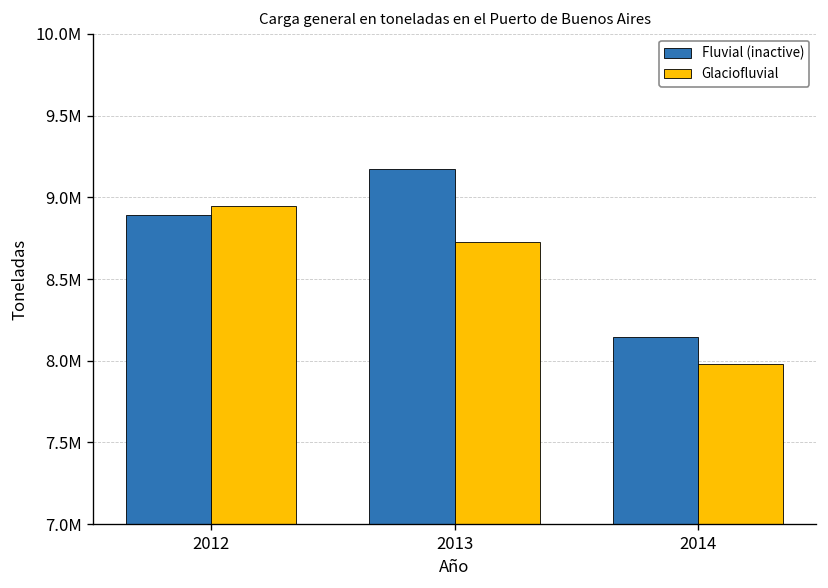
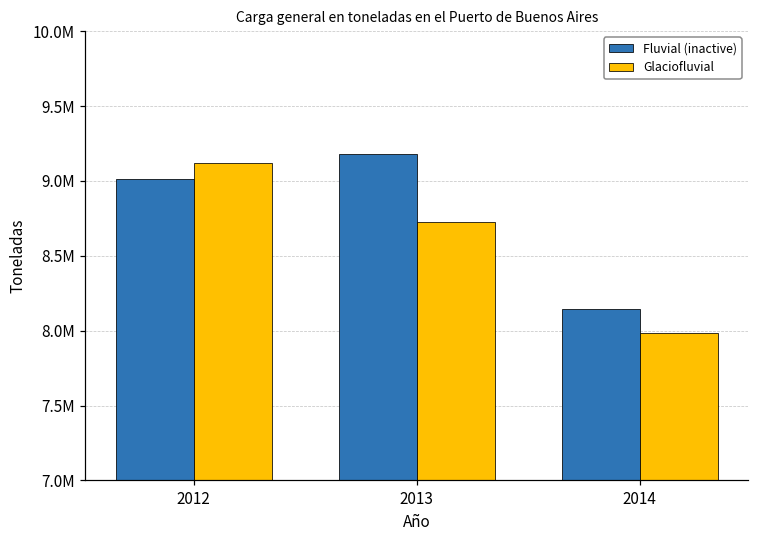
  {
    "Fluvial (inactive)": {
-     "2012": 8890000,
+     "2012": 9010000,
      "2013": 9180000,
      "2014": 8150000
    },
    "Glaciofluvial": {
-     "2012": 8950000,
+     "2012": 9120000,
      "2013": 8720000,
      "2014": 7980000
    }
  }
